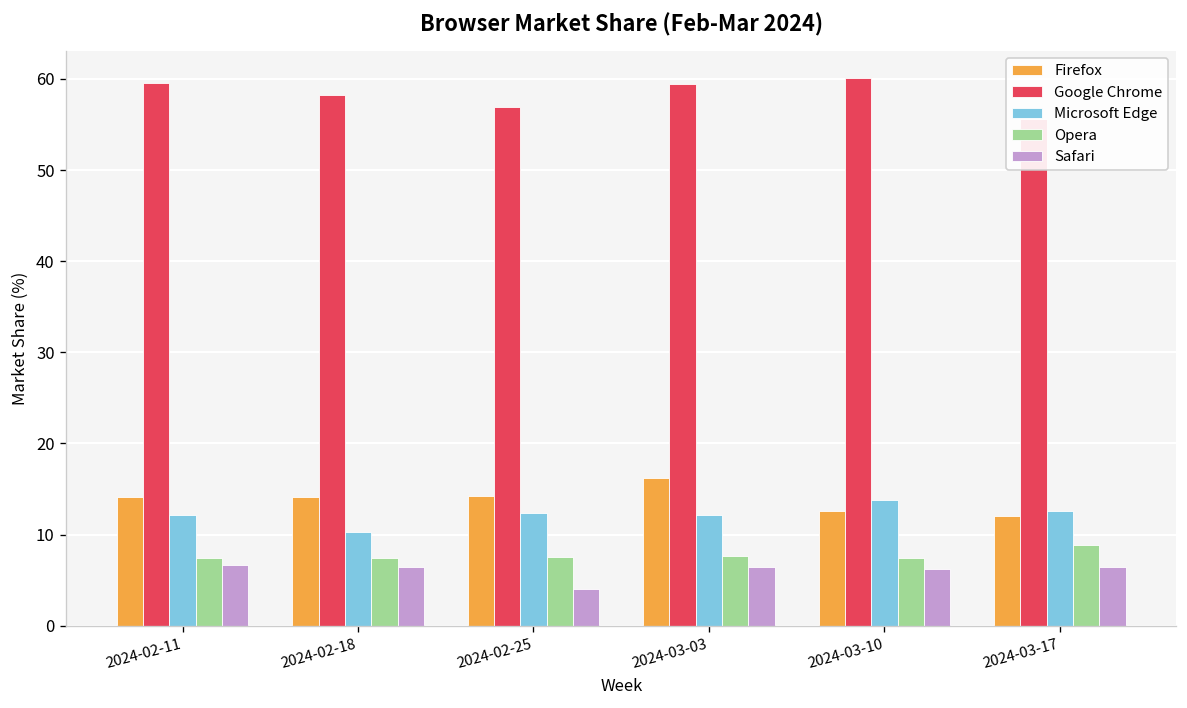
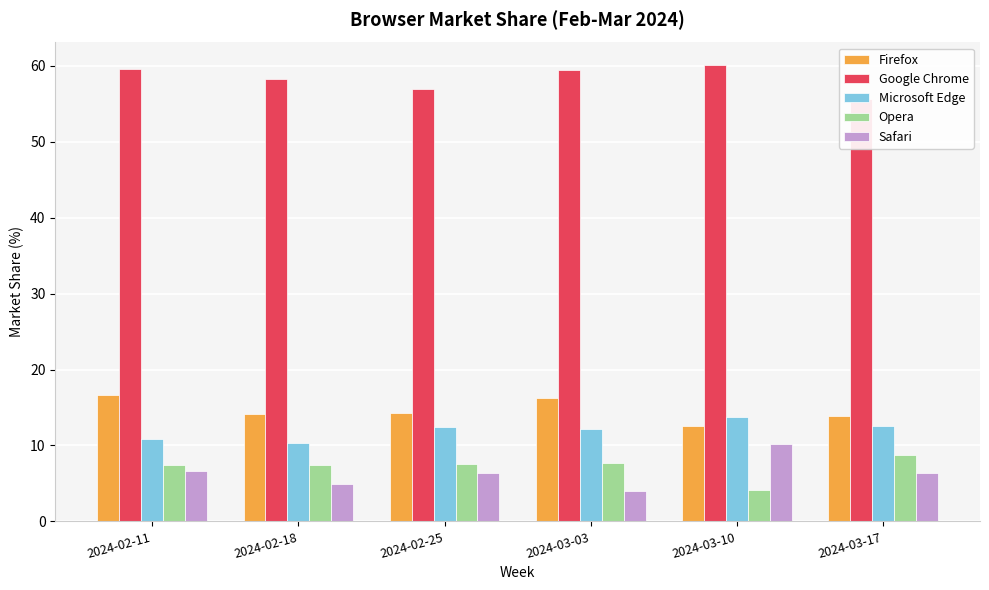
  {
    "Firefox": {
-     "2024-02-11": 14,
+     "2024-02-11": 17,
      "2024-02-18": 14,
      "2024-02-25": 14,
      "2024-03-03": 16,
      "2024-03-10": 13,
-     "2024-03-17": 12
+     "2024-03-17": 14
    },
    "Google Chrome": {
      "2024-02-11": 60,
      "2024-02-18": 58,
      "2024-02-25": 57,
      "2024-03-03": 59,
      "2024-03-10": 60
    },
    "Microsoft Edge": {
-     "2024-02-11": 12,
+     "2024-02-11": 11,
      "2024-02-18": 10,
      "2024-02-25": 12,
      "2024-03-03": 12,
      "2024-03-10": 14,
      "2024-03-17": 13
    },
    "Opera": {
      "2024-02-11": 7,
      "2024-02-18": 7,
      "2024-02-25": 8,
      "2024-03-03": 8,
-     "2024-03-10": 7,
+     "2024-03-10": 4,
      "2024-03-17": 9
    },
    "Safari": {
      "2024-02-11": 7,
-     "2024-02-18": 6,
-     "2024-02-25": 4,
-     "2024-03-03": 6,
-     "2024-03-10": 6,
+     "2024-02-18": 5,
+     "2024-02-25": 6,
+     "2024-03-03": 4,
+     "2024-03-10": 10,
      "2024-03-17": 6
    }
  }
